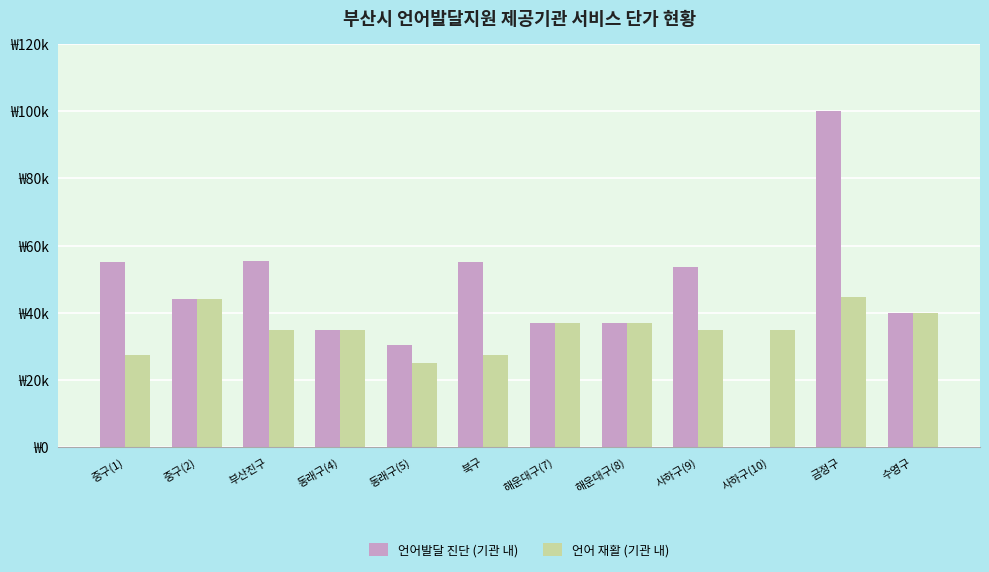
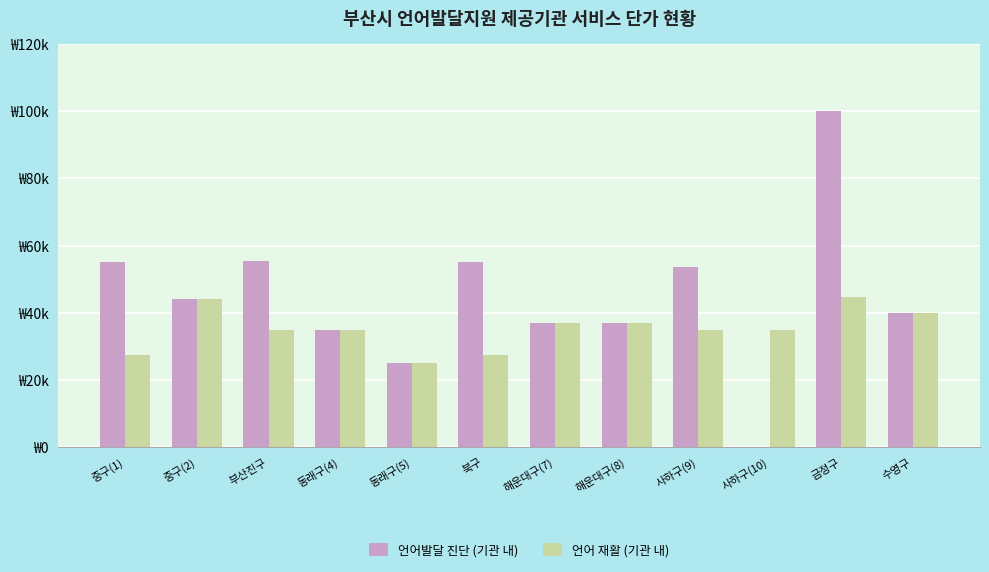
  {
    "언어발달 진단 (기관 내)": {
      "중구(1)": "₩55000",
      "중구(2)": "₩44000",
      "부산진구": "₩55000",
      "동래구(4)": "₩35000",
-     "동래구(5)": "₩30000",
+     "동래구(5)": "₩25000",
      "북구": "₩55000",
      "해운대구(7)": "₩37000",
      "해운대구(8)": "₩37000",
      "사하구(9)": "₩54000",
      "사하구(10)": "₩0",
      "금정구": "₩100000",
      "수영구": "₩40000"
    },
    "언어 재활 (기관 내)": {
      "중구(1)": "₩28000",
      "중구(2)": "₩44000",
      "부산진구": "₩35000",
      "동래구(4)": "₩35000",
      "동래구(5)": "₩25000",
      "북구": "₩28000",
      "해운대구(7)": "₩37000",
      "해운대구(8)": "₩37000",
      "사하구(9)": "₩35000",
      "사하구(10)": "₩35000",
      "금정구": "₩45000",
      "수영구": "₩40000"
    }
  }
